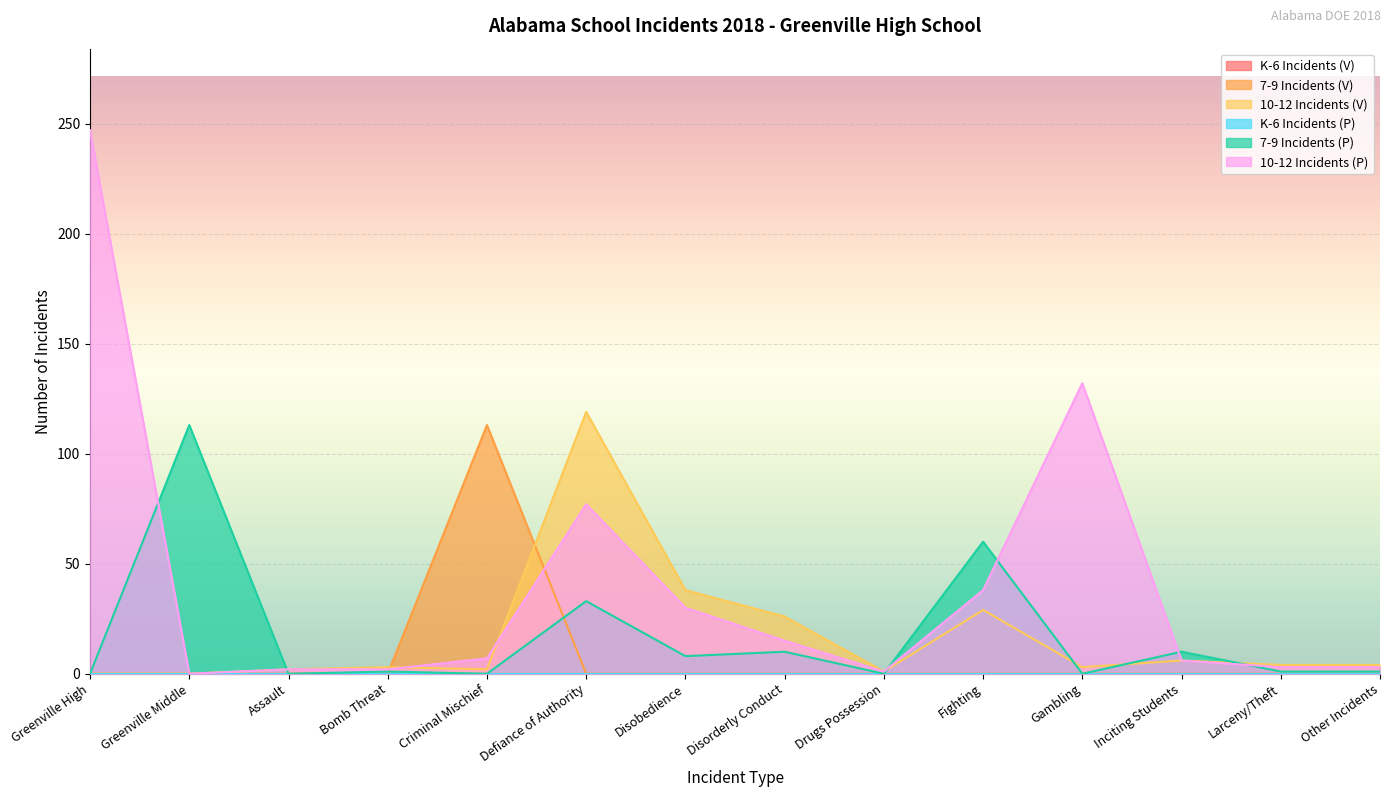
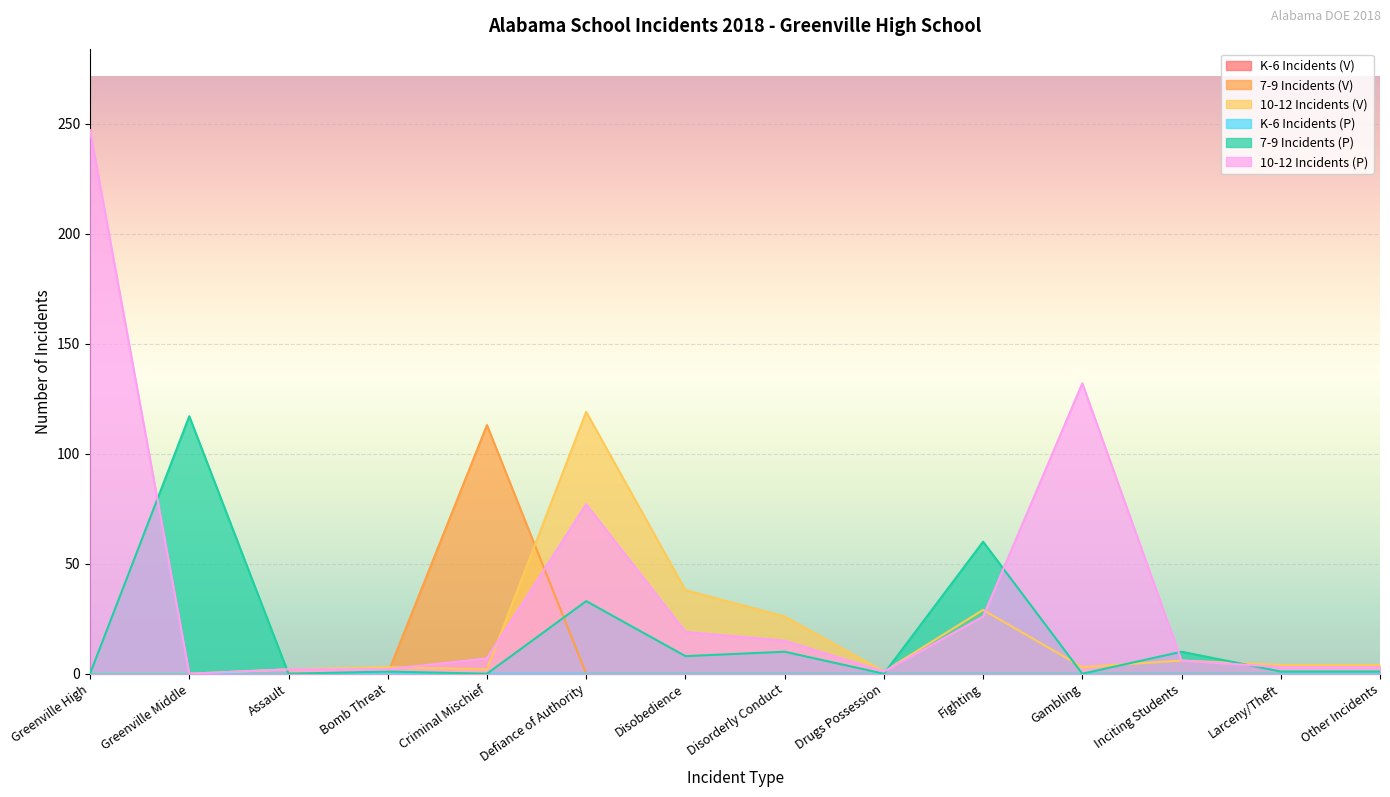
  {
    "7-9 Incidents (P)": {
-     "Greenville Middle": 113,
+     "Greenville Middle": 117,
      "Defiance of Authority": 33,
      "Disobedience": 8,
      "Disorderly Conduct": 10,
      "Fighting": 60,
      "Inciting Students": 10
    },
    "10-12 Incidents (P)": {
      "Greenville High": 247,
      "Criminal Mischief": 7,
      "Defiance of Authority": 77,
-     "Disobedience": 30,
+     "Disobedience": 19,
      "Disorderly Conduct": 15,
-     "Fighting": 38,
+     "Fighting": 26,
      "Gambling": 132
    }
  }
